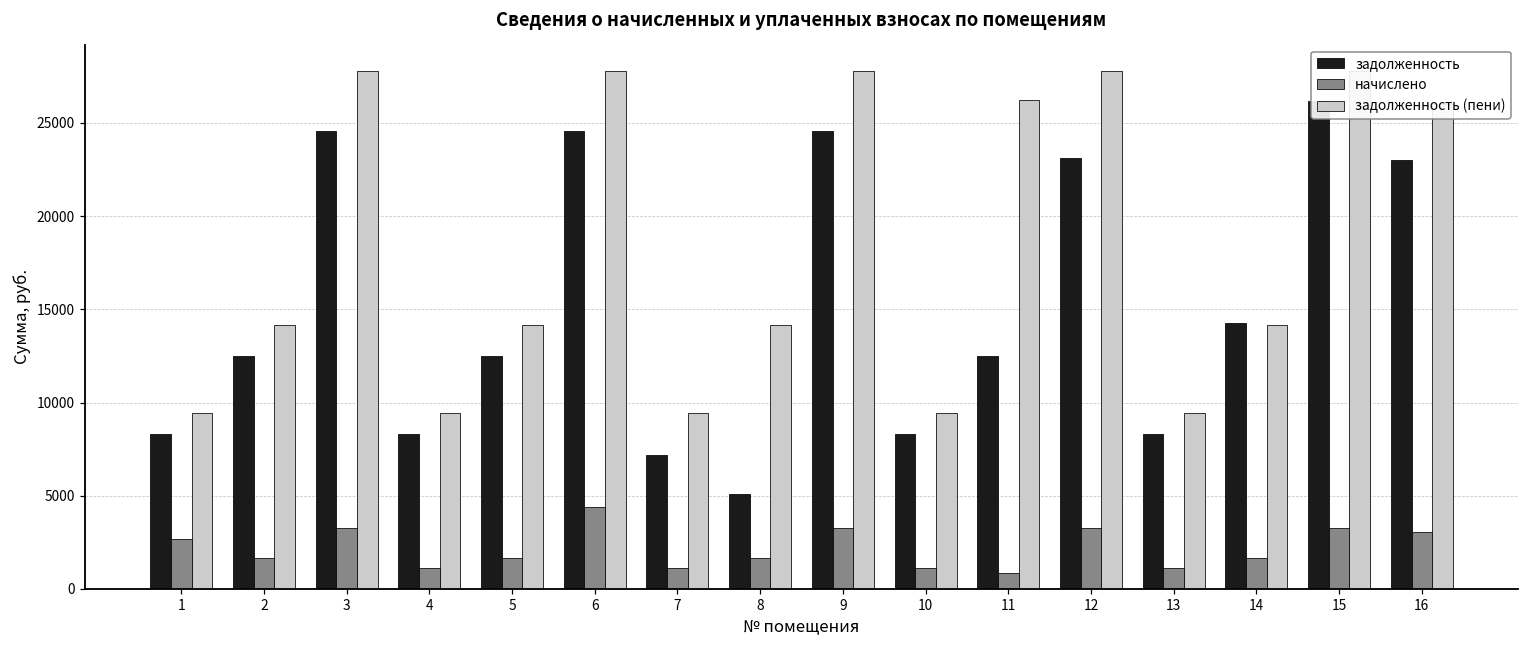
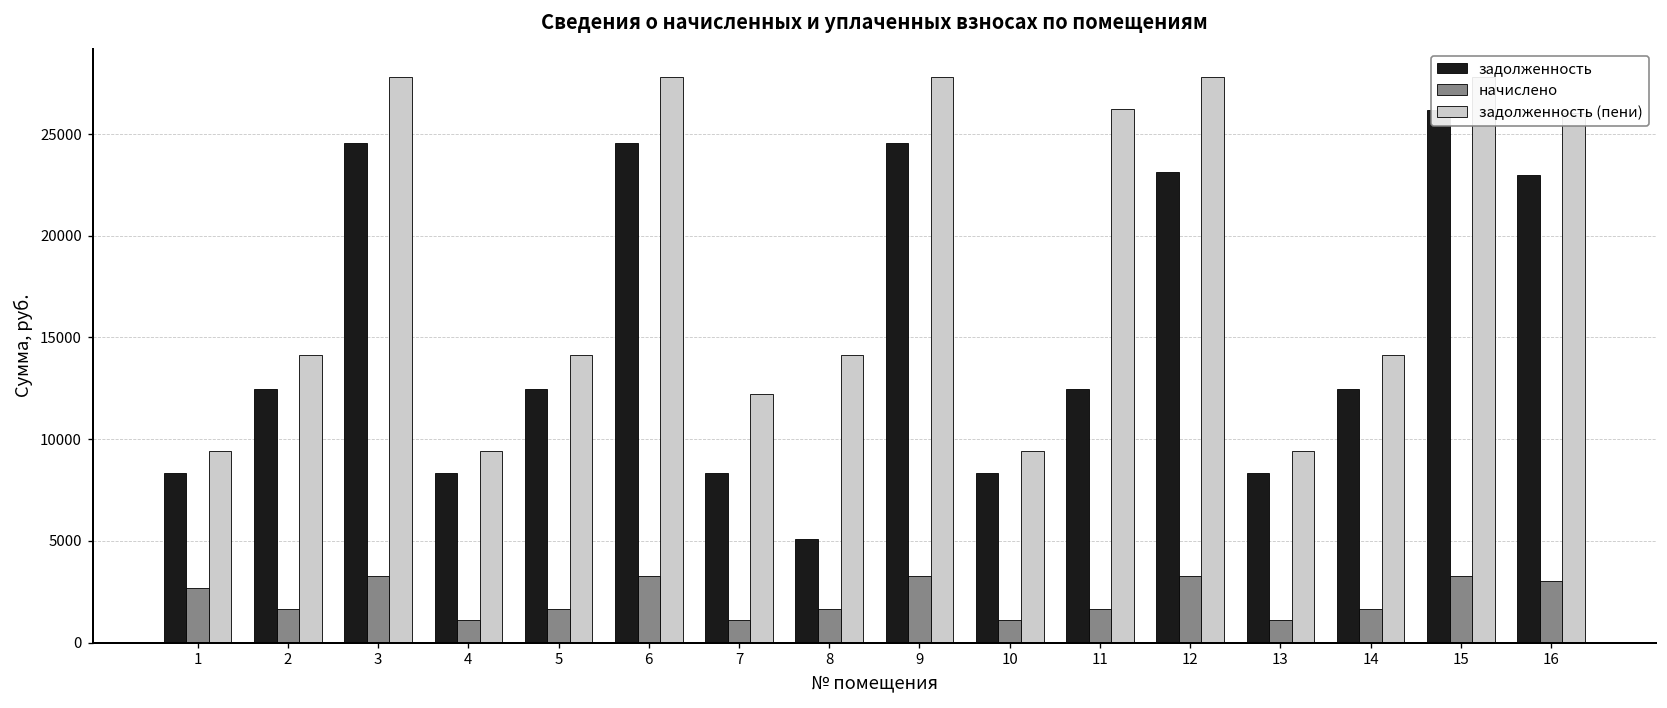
  {
    "задолженность": {
      "1": 8300,
      "2": 12500,
      "3": 24600,
      "4": 8300,
      "5": 12500,
      "6": 24600,
-     "7": 7200,
+     "7": 8300,
      "8": 5100,
      "9": 24600,
      "10": 8300,
      "11": 12500,
      "12": 23100,
      "13": 8300,
-     "14": 14300,
+     "14": 12500,
      "16": 23000
    },
    "начислено": {
      "1": 2700,
      "2": 1700,
      "3": 3300,
      "4": 1100,
      "5": 1700,
-     "6": 4400,
+     "6": 3300,
      "7": 1100,
      "8": 1700,
      "9": 3300,
      "10": 1100,
-     "11": 900,
+     "11": 1700,
      "12": 3300,
      "13": 1100,
      "14": 1700,
      "15": 3300,
      "16": 3000
    },
    "задолженность (пени)": {
      "1": 9400,
      "2": 14100,
      "3": 27800,
      "4": 9400,
      "5": 14100,
      "6": 27800,
-     "7": 9400,
+     "7": 12200,
      "8": 14100,
      "9": 27800,
      "10": 9400,
      "11": 26200,
      "12": 27800,
      "13": 9400,
      "14": 14100
    }
  }
